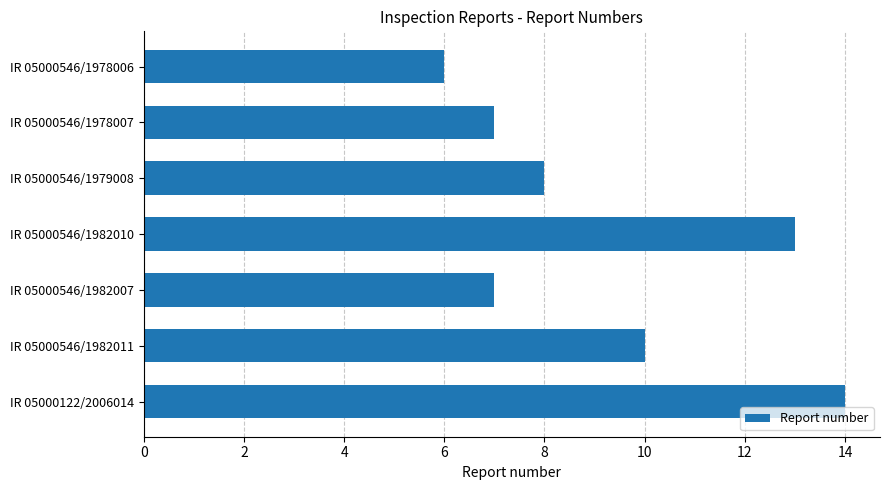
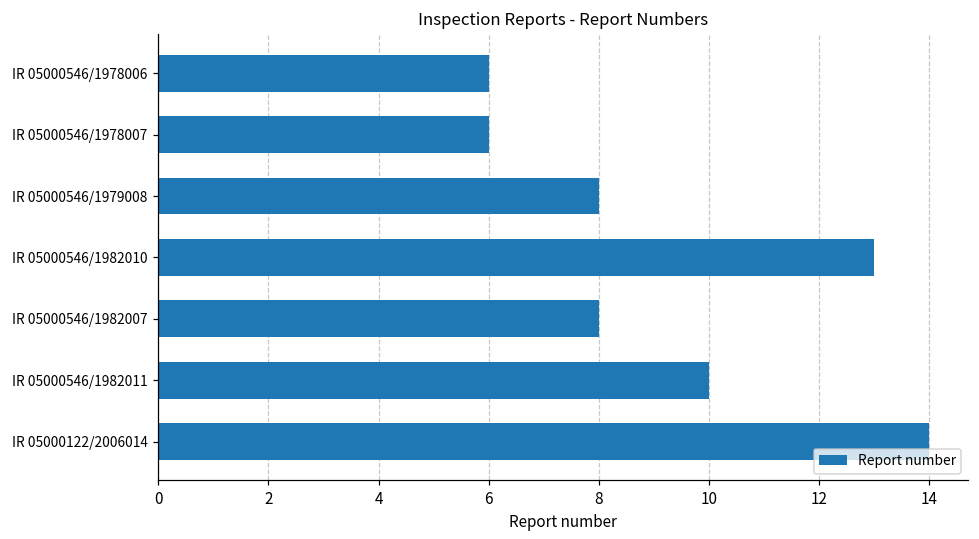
  {
    "IR 05000546/1978006": 6,
-   "IR 05000546/1978007": 7,
+   "IR 05000546/1978007": 6,
    "IR 05000546/1979008": 8,
    "IR 05000546/1982010": 13,
-   "IR 05000546/1982007": 7,
+   "IR 05000546/1982007": 8,
    "IR 05000546/1982011": 10,
    "IR 05000122/2006014": 14
  }
